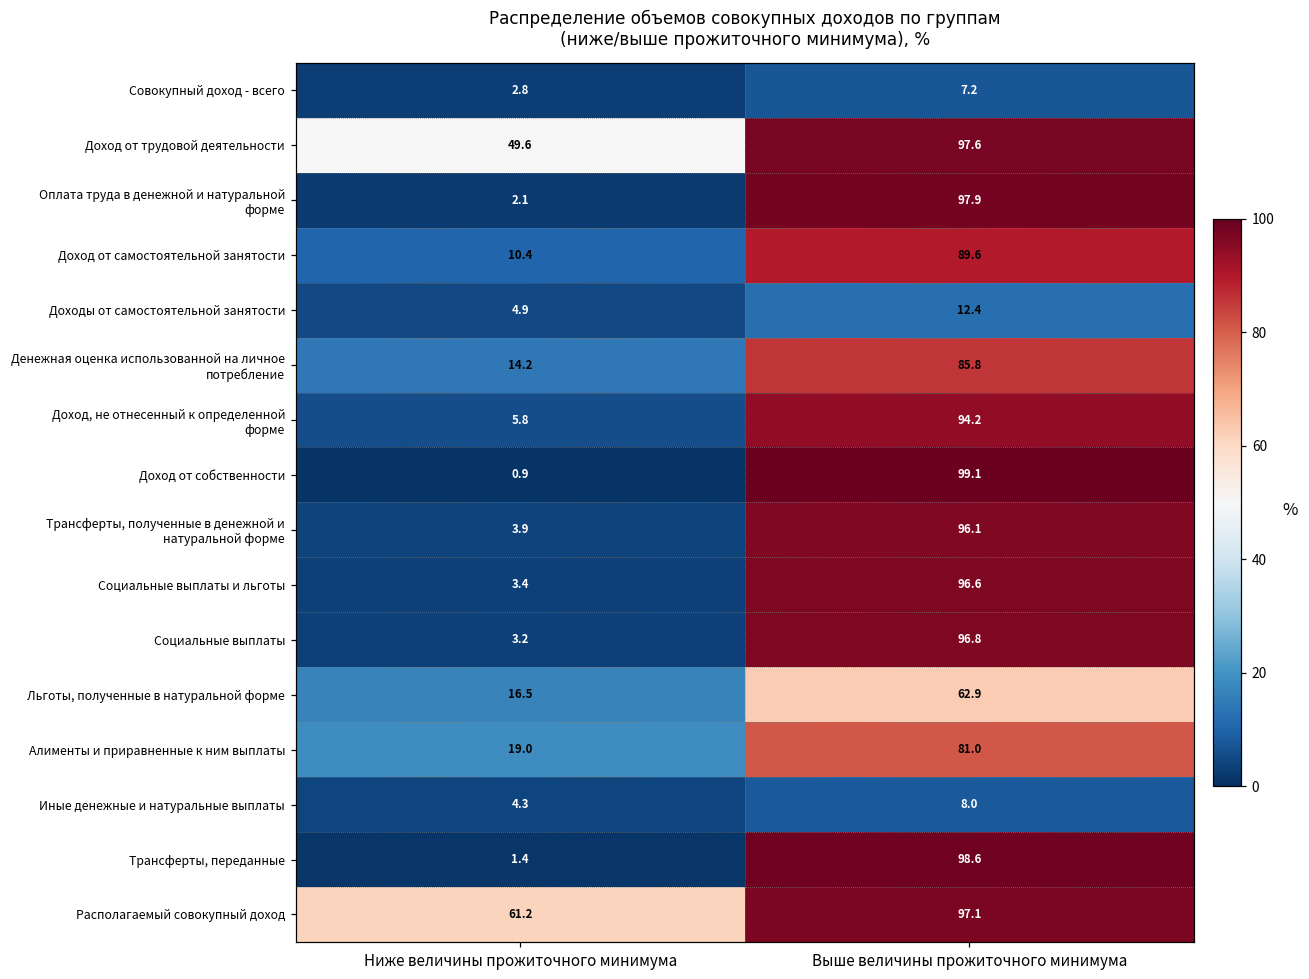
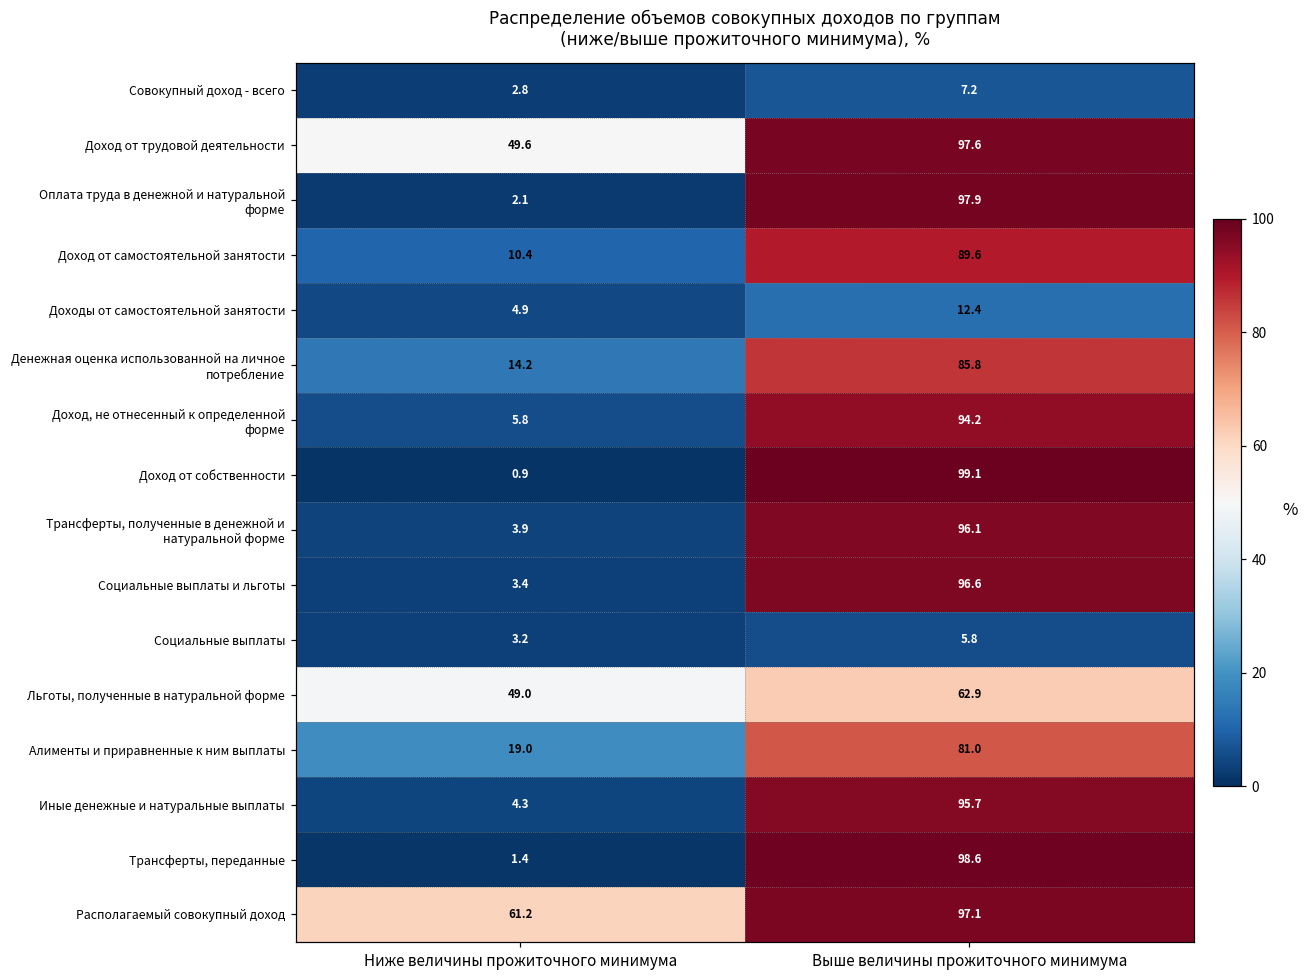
  {
    "Совокупный доход - всего": {
      "Ниже величины прожиточного минимума": 2.8,
      "Выше величины прожиточного минимума": 7.2
    },
    "Доход от трудовой деятельности": {
      "Ниже величины прожиточного минимума": 49.6,
      "Выше величины прожиточного минимума": 97.6
    },
    "Оплата труда в денежной и натуральной форме": {
      "Ниже величины прожиточного минимума": 2.1,
      "Выше величины прожиточного минимума": 97.9
    },
    "Доход от самостоятельной занятости": {
      "Ниже величины прожиточного минимума": 10.4,
      "Выше величины прожиточного минимума": 89.6
    },
    "Доходы от самостоятельной занятости": {
      "Ниже величины прожиточного минимума": 4.9,
      "Выше величины прожиточного минимума": 12.4
    },
    "Денежная оценка использованной на личное потребление": {
      "Ниже величины прожиточного минимума": 14.2,
      "Выше величины прожиточного минимума": 85.8
    },
    "Доход, не отнесенный к определенной форме": {
      "Ниже величины прожиточного минимума": 5.8,
      "Выше величины прожиточного минимума": 94.2
    },
    "Доход от собственности": {
      "Ниже величины прожиточного минимума": 0.9,
      "Выше величины прожиточного минимума": 99.1
    },
    "Трансферты, полученные в денежной и натуральной форме": {
      "Ниже величины прожиточного минимума": 3.9,
      "Выше величины прожиточного минимума": 96.1
    },
    "Социальные выплаты и льготы": {
      "Ниже величины прожиточного минимума": 3.4,
      "Выше величины прожиточного минимума": 96.6
    },
    "Социальные выплаты": {
      "Ниже величины прожиточного минимума": 3.2,
-     "Выше величины прожиточного минимума": 96.8
+     "Выше величины прожиточного минимума": 5.8
    },
    "Льготы, полученные в натуральной форме": {
-     "Ниже величины прожиточного минимума": 16.5,
+     "Ниже величины прожиточного минимума": 49.0,
      "Выше величины прожиточного минимума": 62.9
    },
    "Алименты и приравненные к ним выплаты": {
      "Ниже величины прожиточного минимума": 19.0,
      "Выше величины прожиточного минимума": 81.0
    },
    "Иные денежные и натуральные выплаты": {
      "Ниже величины прожиточного минимума": 4.3,
-     "Выше величины прожиточного минимума": 8.0
+     "Выше величины прожиточного минимума": 95.7
    },
    "Трансферты, переданные": {
      "Ниже величины прожиточного минимума": 1.4,
      "Выше величины прожиточного минимума": 98.6
    },
    "Располагаемый совокупный доход": {
      "Ниже величины прожиточного минимума": 61.2,
      "Выше величины прожиточного минимума": 97.1
    }
  }
